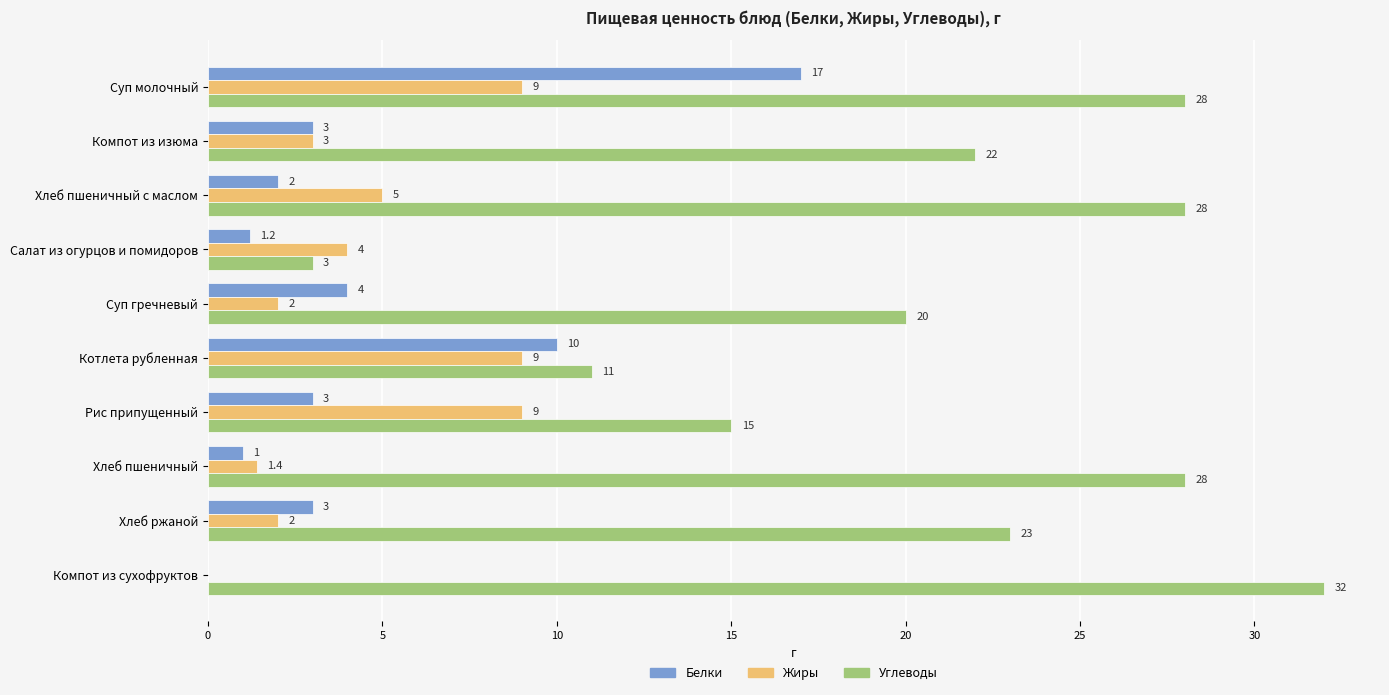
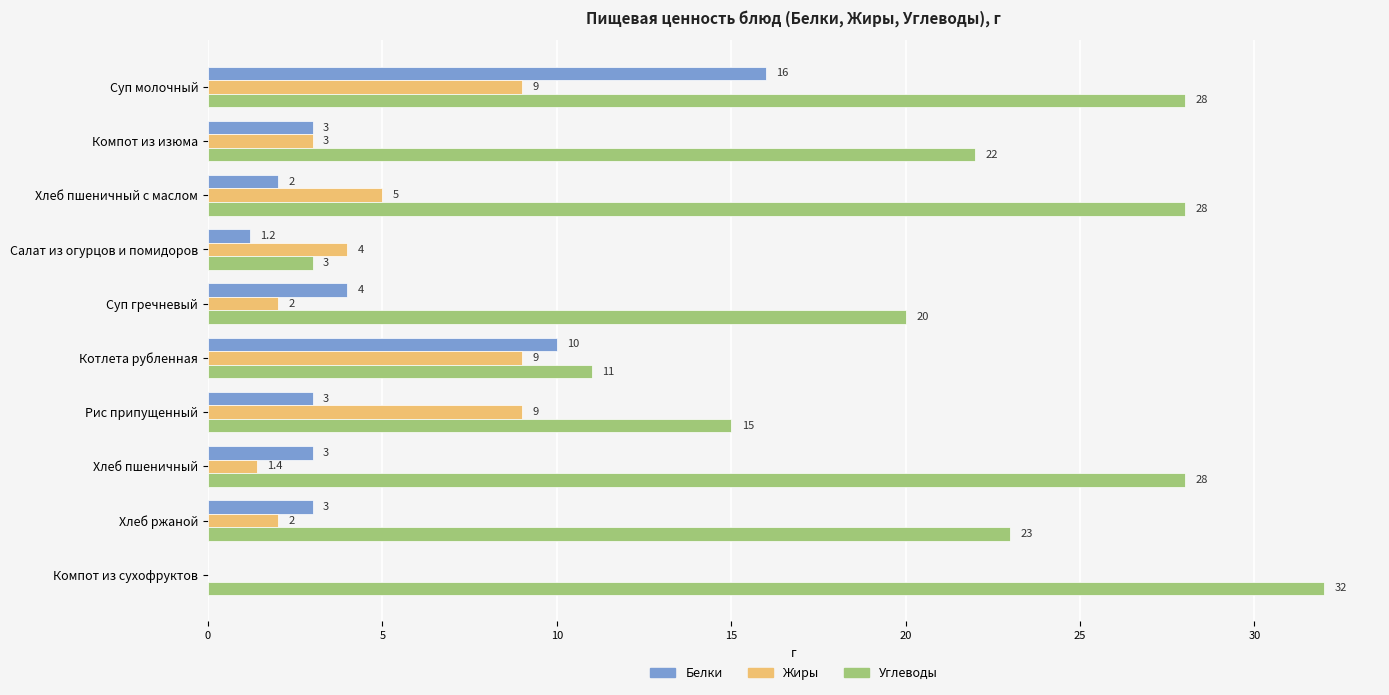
  {
    "Белки": {
-     "Суп молочный": 17,
+     "Суп молочный": 16,
      "Компот из изюма": 3,
      "Хлеб пшеничный с маслом": 2,
      "Салат из огурцов и помидоров": 1.2,
      "Суп гречневый": 4,
      "Котлета рубленная": 10,
      "Рис припущенный": 3,
-     "Хлеб пшеничный": 1,
+     "Хлеб пшеничный": 3,
      "Хлеб ржаной": 3
    },
    "Жиры": {
      "Суп молочный": 9,
      "Компот из изюма": 3,
      "Хлеб пшеничный с маслом": 5,
      "Салат из огурцов и помидоров": 4,
      "Суп гречневый": 2,
      "Котлета рубленная": 9,
      "Рис припущенный": 9,
      "Хлеб пшеничный": 1.4,
      "Хлеб ржаной": 2
    },
    "Углеводы": {
      "Суп молочный": 28,
      "Компот из изюма": 22,
      "Хлеб пшеничный с маслом": 28,
      "Салат из огурцов и помидоров": 3,
      "Суп гречневый": 20,
      "Котлета рубленная": 11,
      "Рис припущенный": 15,
      "Хлеб пшеничный": 28,
      "Хлеб ржаной": 23,
      "Компот из сухофруктов": 32
    }
  }
